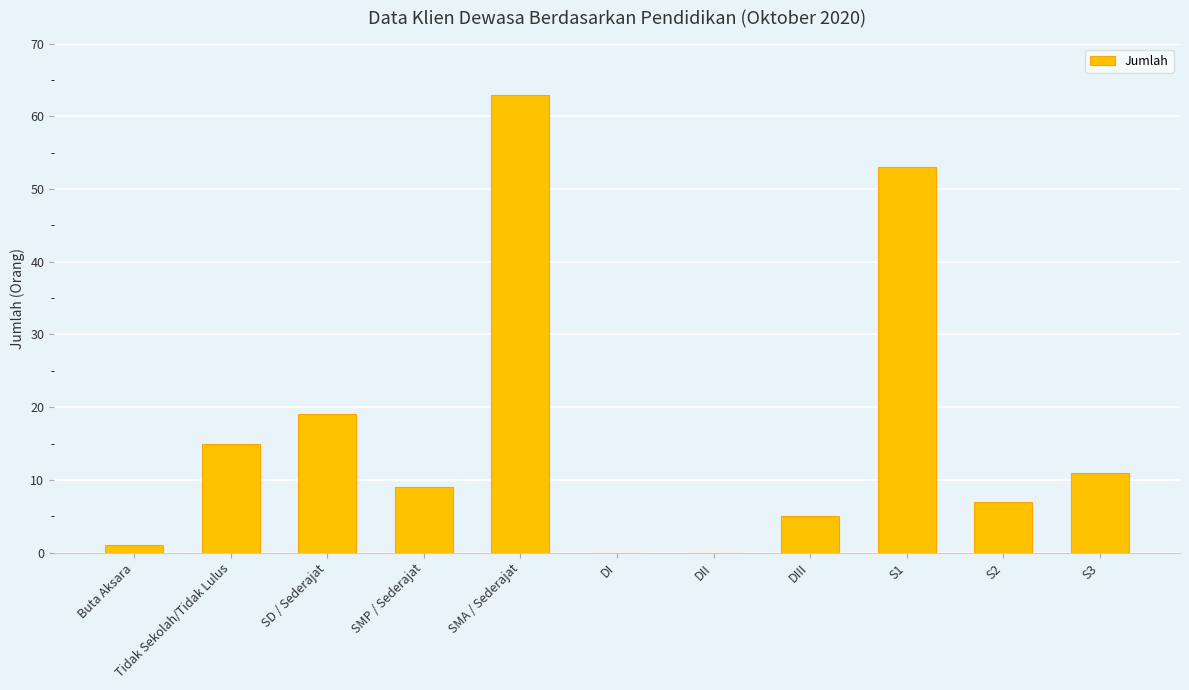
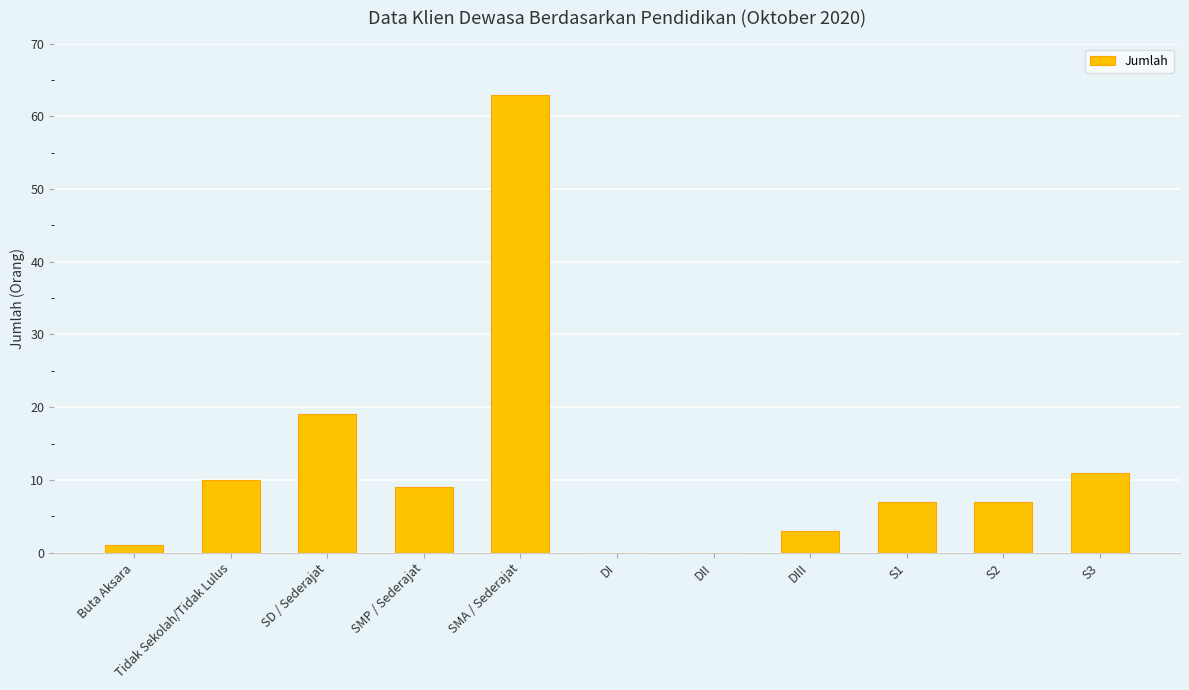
  {
    "Buta Aksara": 1,
-   "Tidak Sekolah/Tidak Lulus": 15,
+   "Tidak Sekolah/Tidak Lulus": 10,
    "SD / Sederajat": 19,
    "SMP / Sederajat": 9,
    "SMA / Sederajat": 63,
    "DI": 0,
    "DII": 0,
-   "DIII": 5,
-   "S1": 53,
+   "DIII": 3,
+   "S1": 7,
    "S2": 7,
    "S3": 11
  }
